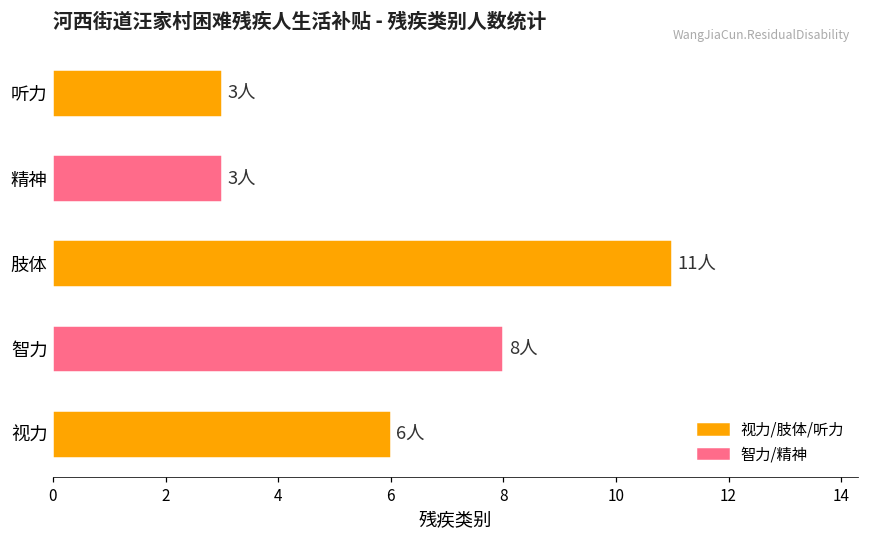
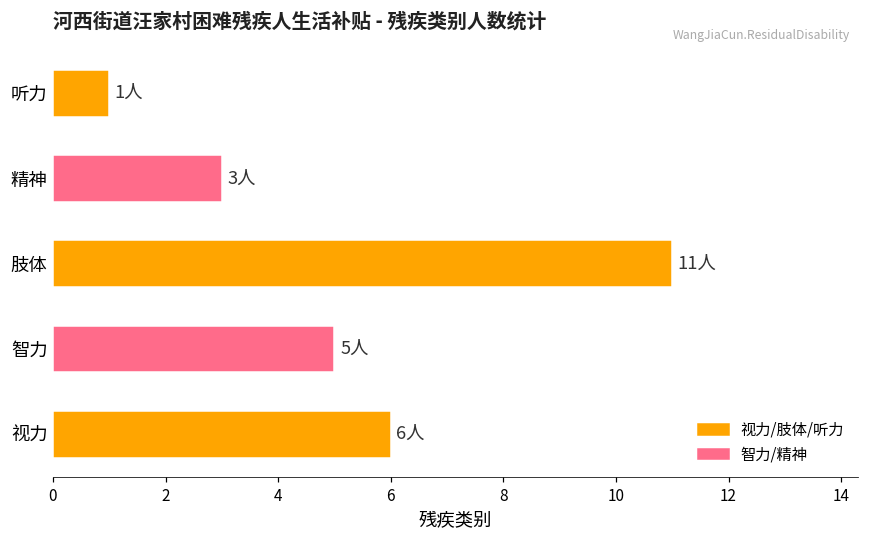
  {
-   "听力": "3人",
+   "听力": "1人",
    "精神": "3人",
    "肢体": "11人",
-   "智力": "8人",
+   "智力": "5人",
    "视力": "6人"
  }
